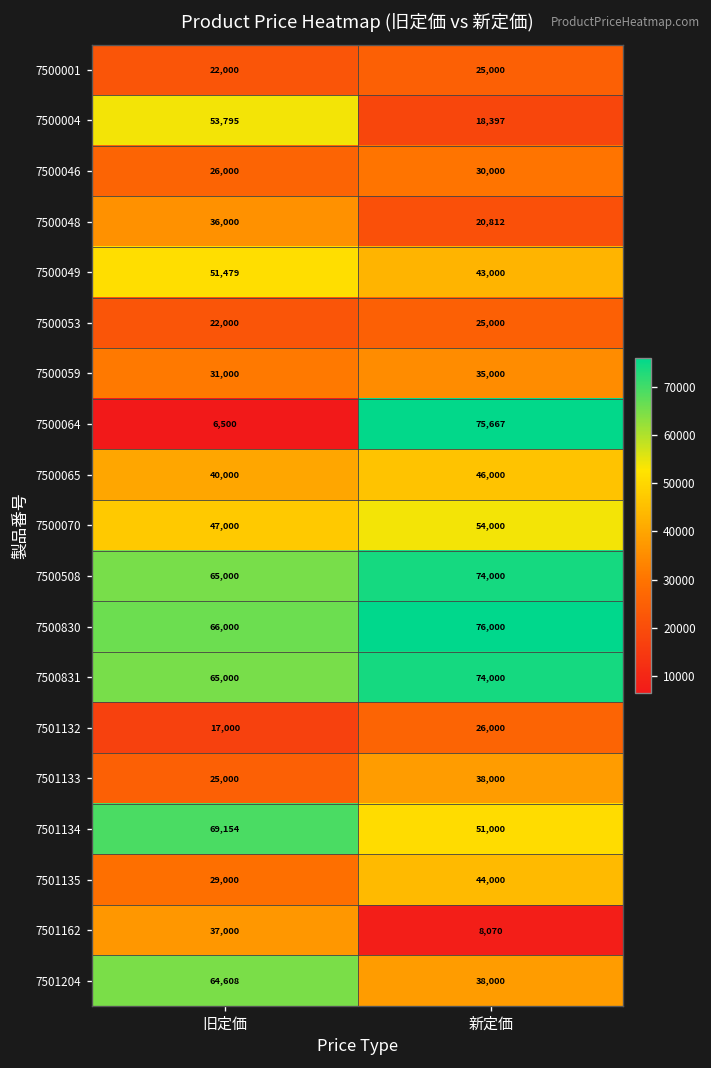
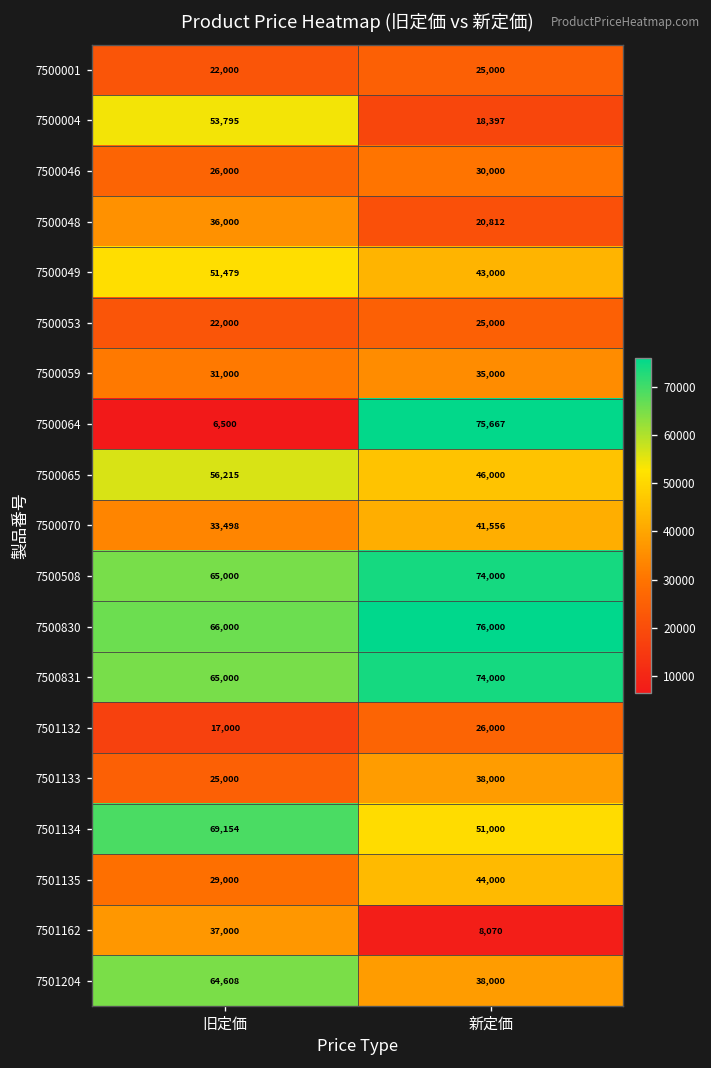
  {
    "7500001": {
      "旧定価": "22,000",
      "新定価": "25,000"
    },
    "7500004": {
      "旧定価": "53,795",
      "新定価": "18,397"
    },
    "7500046": {
      "旧定価": "26,000",
      "新定価": "30,000"
    },
    "7500048": {
      "旧定価": "36,000",
      "新定価": "20,812"
    },
    "7500049": {
      "旧定価": "51,479",
      "新定価": "43,000"
    },
    "7500053": {
      "旧定価": "22,000",
      "新定価": "25,000"
    },
    "7500059": {
      "旧定価": "31,000",
      "新定価": "35,000"
    },
    "7500064": {
      "旧定価": "6,500",
      "新定価": "75,667"
    },
    "7500065": {
-     "旧定価": "40,000",
+     "旧定価": "56,215",
      "新定価": "46,000"
    },
    "7500070": {
-     "旧定価": "47,000",
-     "新定価": "54,000"
+     "旧定価": "33,498",
+     "新定価": "41,556"
    },
    "7500508": {
      "旧定価": "65,000",
      "新定価": "74,000"
    },
    "7500830": {
      "旧定価": "66,000",
      "新定価": "76,000"
    },
    "7500831": {
      "旧定価": "65,000",
      "新定価": "74,000"
    },
    "7501132": {
      "旧定価": "17,000",
      "新定価": "26,000"
    },
    "7501133": {
      "旧定価": "25,000",
      "新定価": "38,000"
    },
    "7501134": {
      "旧定価": "69,154",
      "新定価": "51,000"
    },
    "7501135": {
      "旧定価": "29,000",
      "新定価": "44,000"
    },
    "7501162": {
      "旧定価": "37,000",
      "新定価": "8,070"
    },
    "7501204": {
      "旧定価": "64,608",
      "新定価": "38,000"
    }
  }
